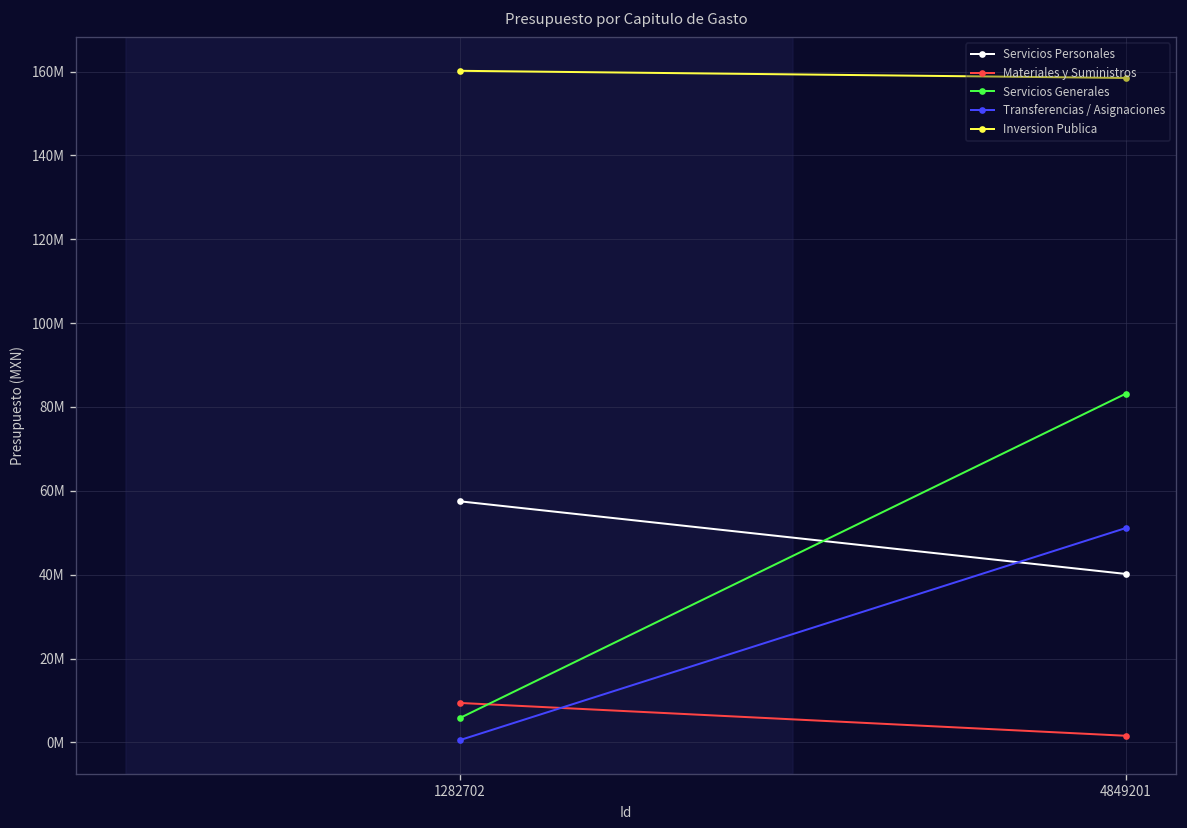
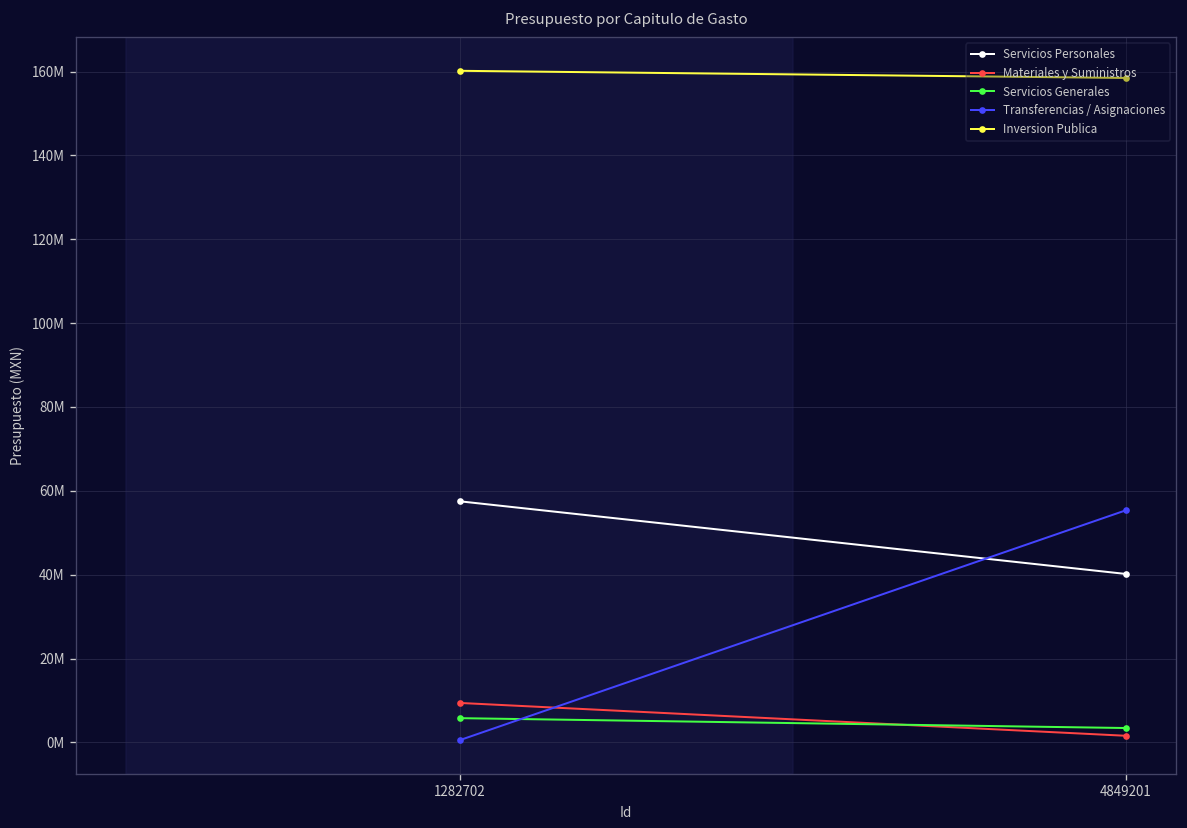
  {
    "Servicios Personales": {
      "1282702": 58000000,
      "4849201": 40000000
    },
    "Materiales y Suministros": {
      "1282702": 9000000,
      "4849201": 2000000
    },
    "Servicios Generales": {
      "1282702": 6000000,
-     "4849201": 83000000
+     "4849201": 3000000
    },
    "Transferencias / Asignaciones": {
      "1282702": 1000000,
-     "4849201": 51000000
+     "4849201": 55000000
    },
    "Inversion Publica": {
      "1282702": 160000000
    }
  }
